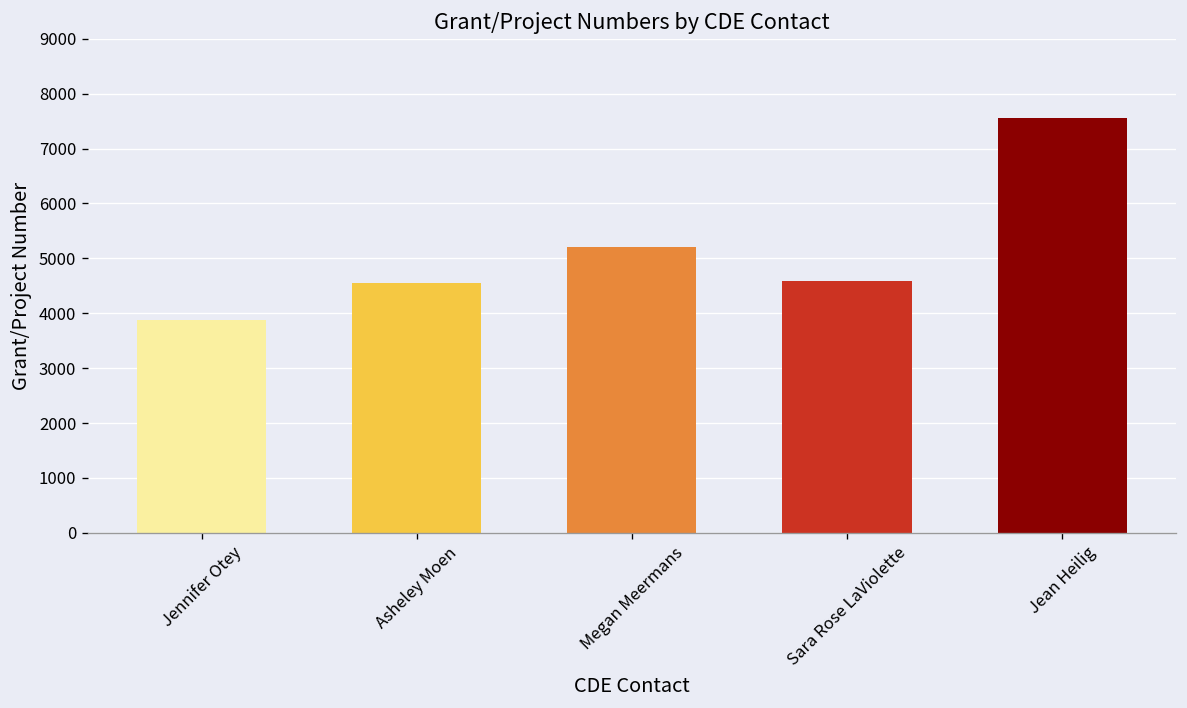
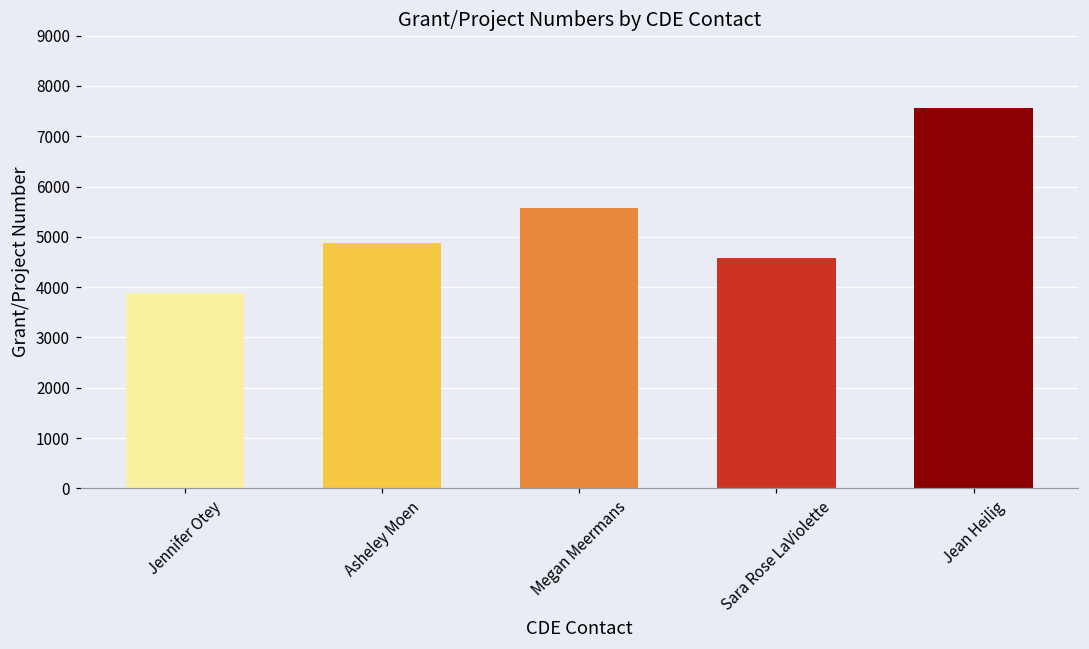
  {
    "Jennifer Otey": 3900,
-   "Asheley Moen": 4600,
-   "Megan Meermans": 5200,
+   "Asheley Moen": 4900,
+   "Megan Meermans": 5600,
    "Sara Rose LaViolette": 4600,
    "Jean Heilig": 7600
  }
